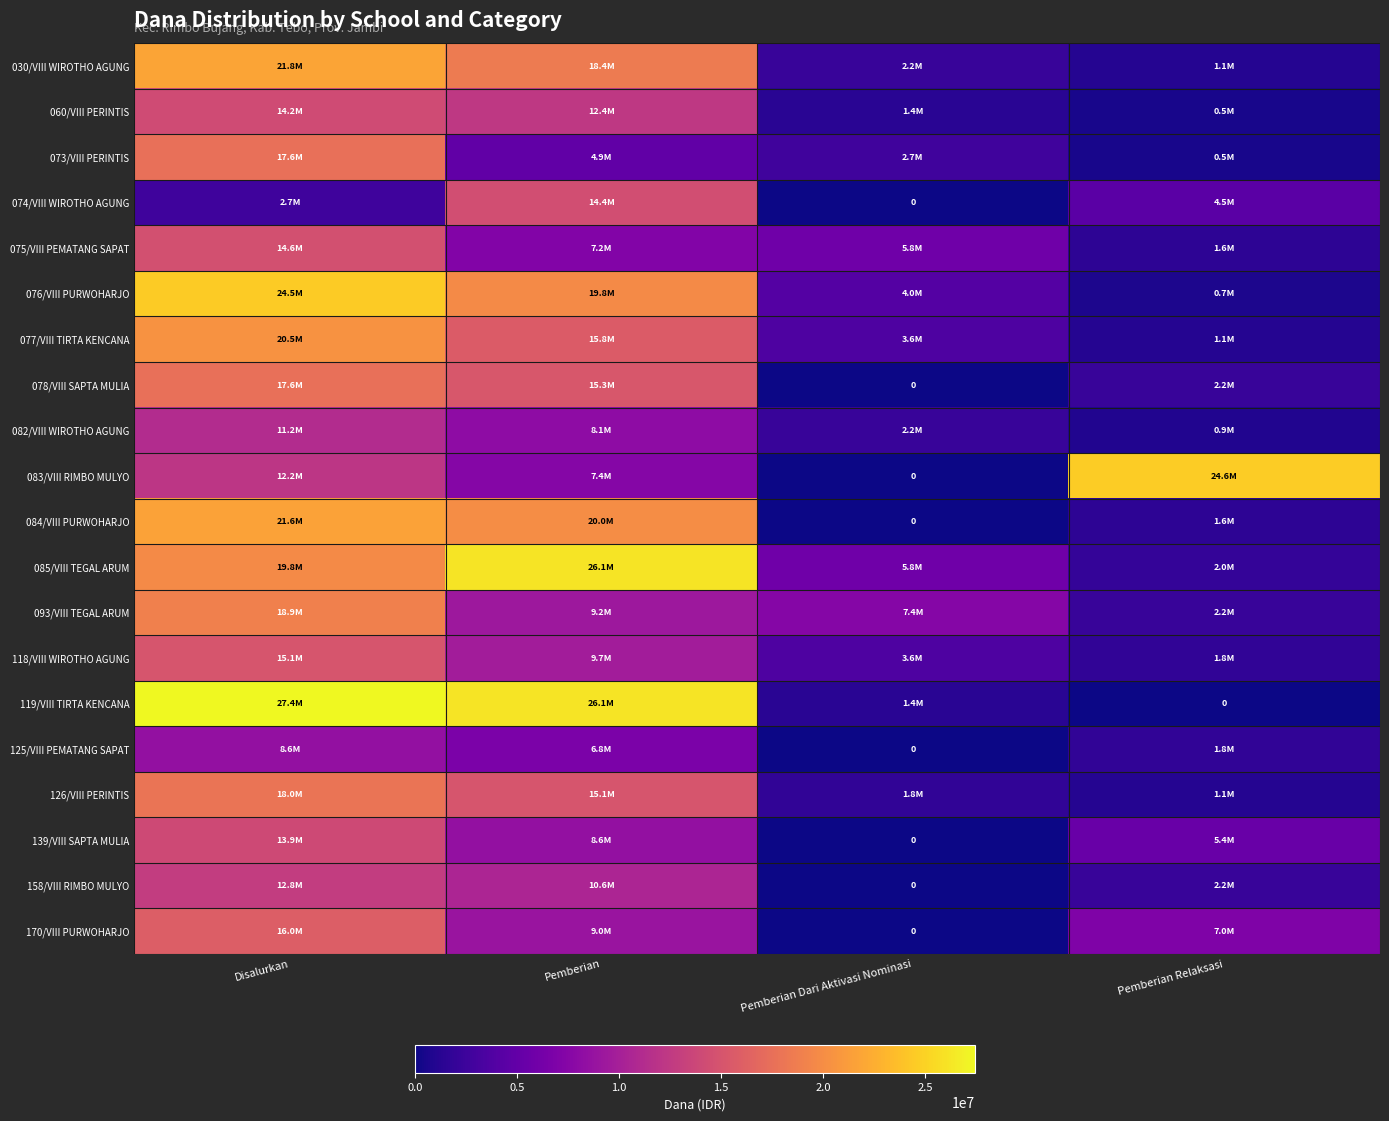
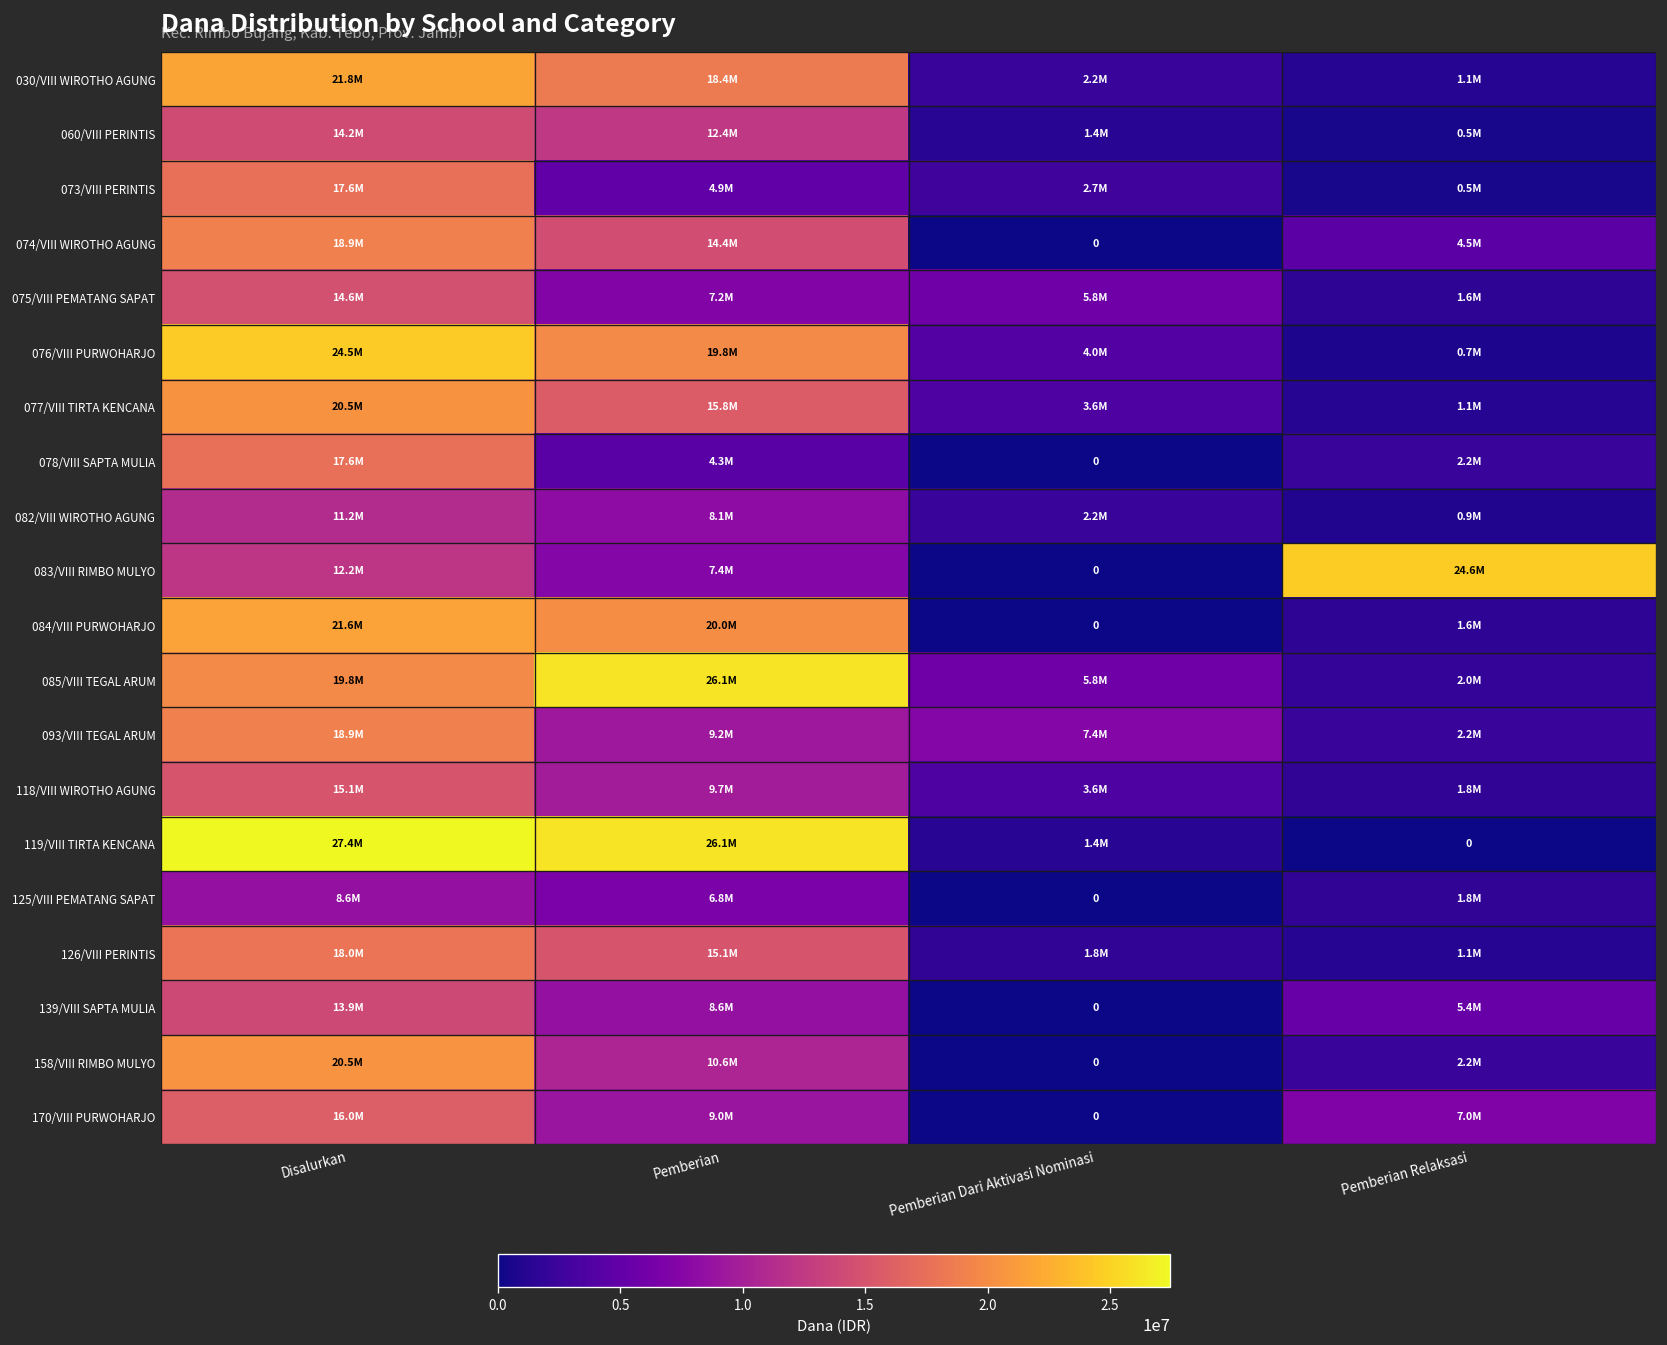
  {
    "030/VIII WIROTHO AGUNG": {
      "Disalurkan": "21.8M",
      "Pemberian": "18.4M",
      "Pemberian Dari Aktivasi Nominasi": "2.2M",
      "Pemberian Relaksasi": "1.1M"
    },
    "060/VIII PERINTIS": {
      "Disalurkan": "14.2M",
      "Pemberian": "12.4M",
      "Pemberian Dari Aktivasi Nominasi": "1.4M",
      "Pemberian Relaksasi": "0.5M"
    },
    "073/VIII PERINTIS": {
      "Disalurkan": "17.6M",
      "Pemberian": "4.9M",
      "Pemberian Dari Aktivasi Nominasi": "2.7M",
      "Pemberian Relaksasi": "0.5M"
    },
    "074/VIII WIROTHO AGUNG": {
-     "Disalurkan": "2.7M",
+     "Disalurkan": "18.9M",
      "Pemberian": "14.4M",
      "Pemberian Dari Aktivasi Nominasi": "0",
      "Pemberian Relaksasi": "4.5M"
    },
    "075/VIII PEMATANG SAPAT": {
      "Disalurkan": "14.6M",
      "Pemberian": "7.2M",
      "Pemberian Dari Aktivasi Nominasi": "5.8M",
      "Pemberian Relaksasi": "1.6M"
    },
    "076/VIII PURWOHARJO": {
      "Disalurkan": "24.5M",
      "Pemberian": "19.8M",
      "Pemberian Dari Aktivasi Nominasi": "4.0M",
      "Pemberian Relaksasi": "0.7M"
    },
    "077/VIII TIRTA KENCANA": {
      "Disalurkan": "20.5M",
      "Pemberian": "15.8M",
      "Pemberian Dari Aktivasi Nominasi": "3.6M",
      "Pemberian Relaksasi": "1.1M"
    },
    "078/VIII SAPTA MULIA": {
      "Disalurkan": "17.6M",
-     "Pemberian": "15.3M",
+     "Pemberian": "4.3M",
      "Pemberian Dari Aktivasi Nominasi": "0",
      "Pemberian Relaksasi": "2.2M"
    },
    "082/VIII WIROTHO AGUNG": {
      "Disalurkan": "11.2M",
      "Pemberian": "8.1M",
      "Pemberian Dari Aktivasi Nominasi": "2.2M",
      "Pemberian Relaksasi": "0.9M"
    },
    "083/VIII RIMBO MULYO": {
      "Disalurkan": "12.2M",
      "Pemberian": "7.4M",
      "Pemberian Dari Aktivasi Nominasi": "0",
      "Pemberian Relaksasi": "24.6M"
    },
    "084/VIII PURWOHARJO": {
      "Disalurkan": "21.6M",
      "Pemberian": "20.0M",
      "Pemberian Dari Aktivasi Nominasi": "0",
      "Pemberian Relaksasi": "1.6M"
    },
    "085/VIII TEGAL ARUM": {
      "Disalurkan": "19.8M",
      "Pemberian": "26.1M",
      "Pemberian Dari Aktivasi Nominasi": "5.8M",
      "Pemberian Relaksasi": "2.0M"
    },
    "093/VIII TEGAL ARUM": {
      "Disalurkan": "18.9M",
      "Pemberian": "9.2M",
      "Pemberian Dari Aktivasi Nominasi": "7.4M",
      "Pemberian Relaksasi": "2.2M"
    },
    "118/VIII WIROTHO AGUNG": {
      "Disalurkan": "15.1M",
      "Pemberian": "9.7M",
      "Pemberian Dari Aktivasi Nominasi": "3.6M",
      "Pemberian Relaksasi": "1.8M"
    },
    "119/VIII TIRTA KENCANA": {
      "Disalurkan": "27.4M",
      "Pemberian": "26.1M",
      "Pemberian Dari Aktivasi Nominasi": "1.4M",
      "Pemberian Relaksasi": "0"
    },
    "125/VIII PEMATANG SAPAT": {
      "Disalurkan": "8.6M",
      "Pemberian": "6.8M",
      "Pemberian Dari Aktivasi Nominasi": "0",
      "Pemberian Relaksasi": "1.8M"
    },
    "126/VIII PERINTIS": {
      "Disalurkan": "18.0M",
      "Pemberian": "15.1M",
      "Pemberian Dari Aktivasi Nominasi": "1.8M",
      "Pemberian Relaksasi": "1.1M"
    },
    "139/VIII SAPTA MULIA": {
      "Disalurkan": "13.9M",
      "Pemberian": "8.6M",
      "Pemberian Dari Aktivasi Nominasi": "0",
      "Pemberian Relaksasi": "5.4M"
    },
    "158/VIII RIMBO MULYO": {
-     "Disalurkan": "12.8M",
+     "Disalurkan": "20.5M",
      "Pemberian": "10.6M",
      "Pemberian Dari Aktivasi Nominasi": "0",
      "Pemberian Relaksasi": "2.2M"
    },
    "170/VIII PURWOHARJO": {
      "Disalurkan": "16.0M",
      "Pemberian": "9.0M",
      "Pemberian Dari Aktivasi Nominasi": "0",
      "Pemberian Relaksasi": "7.0M"
    }
  }
